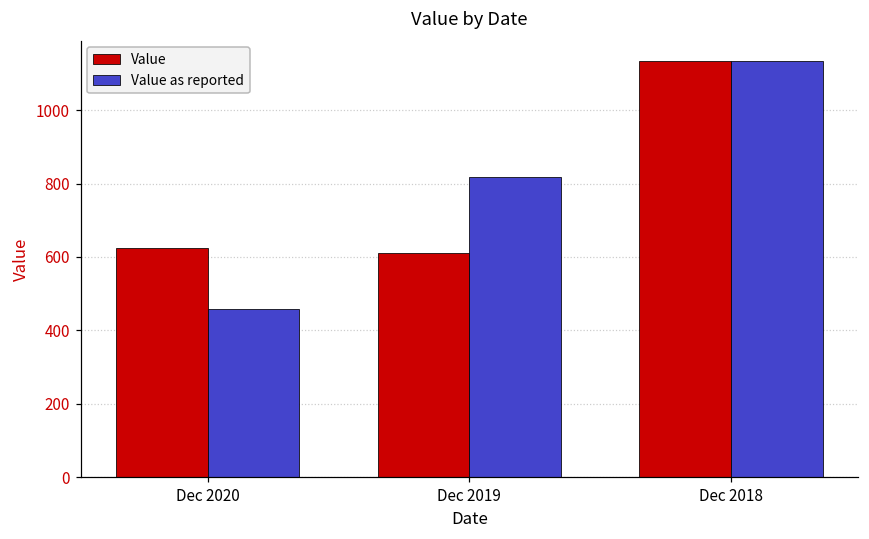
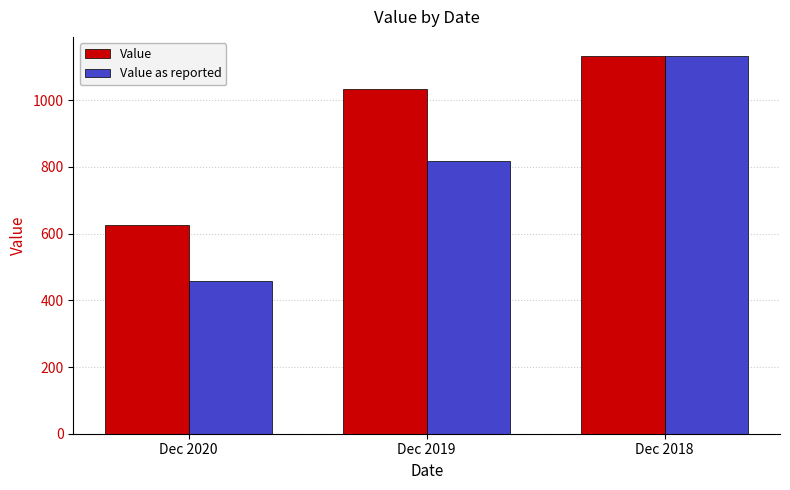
  {
    "Value": {
      "Dec 2020": 630,
-     "Dec 2019": 610,
+     "Dec 2019": 1030,
      "Dec 2018": 1130
    },
    "Value as reported": {
      "Dec 2020": 460,
      "Dec 2019": 820,
      "Dec 2018": 1130
    }
  }
